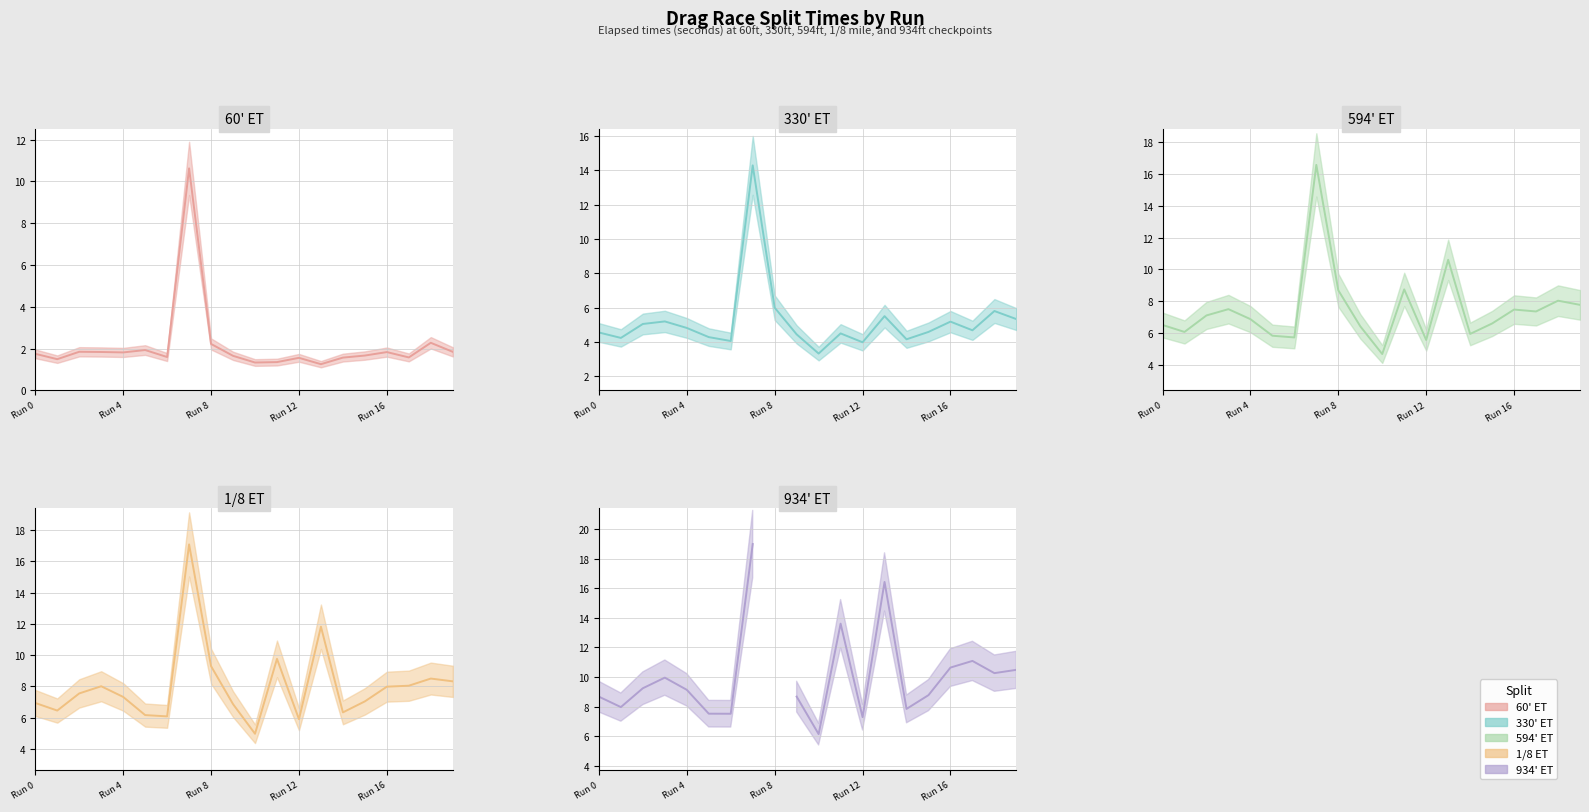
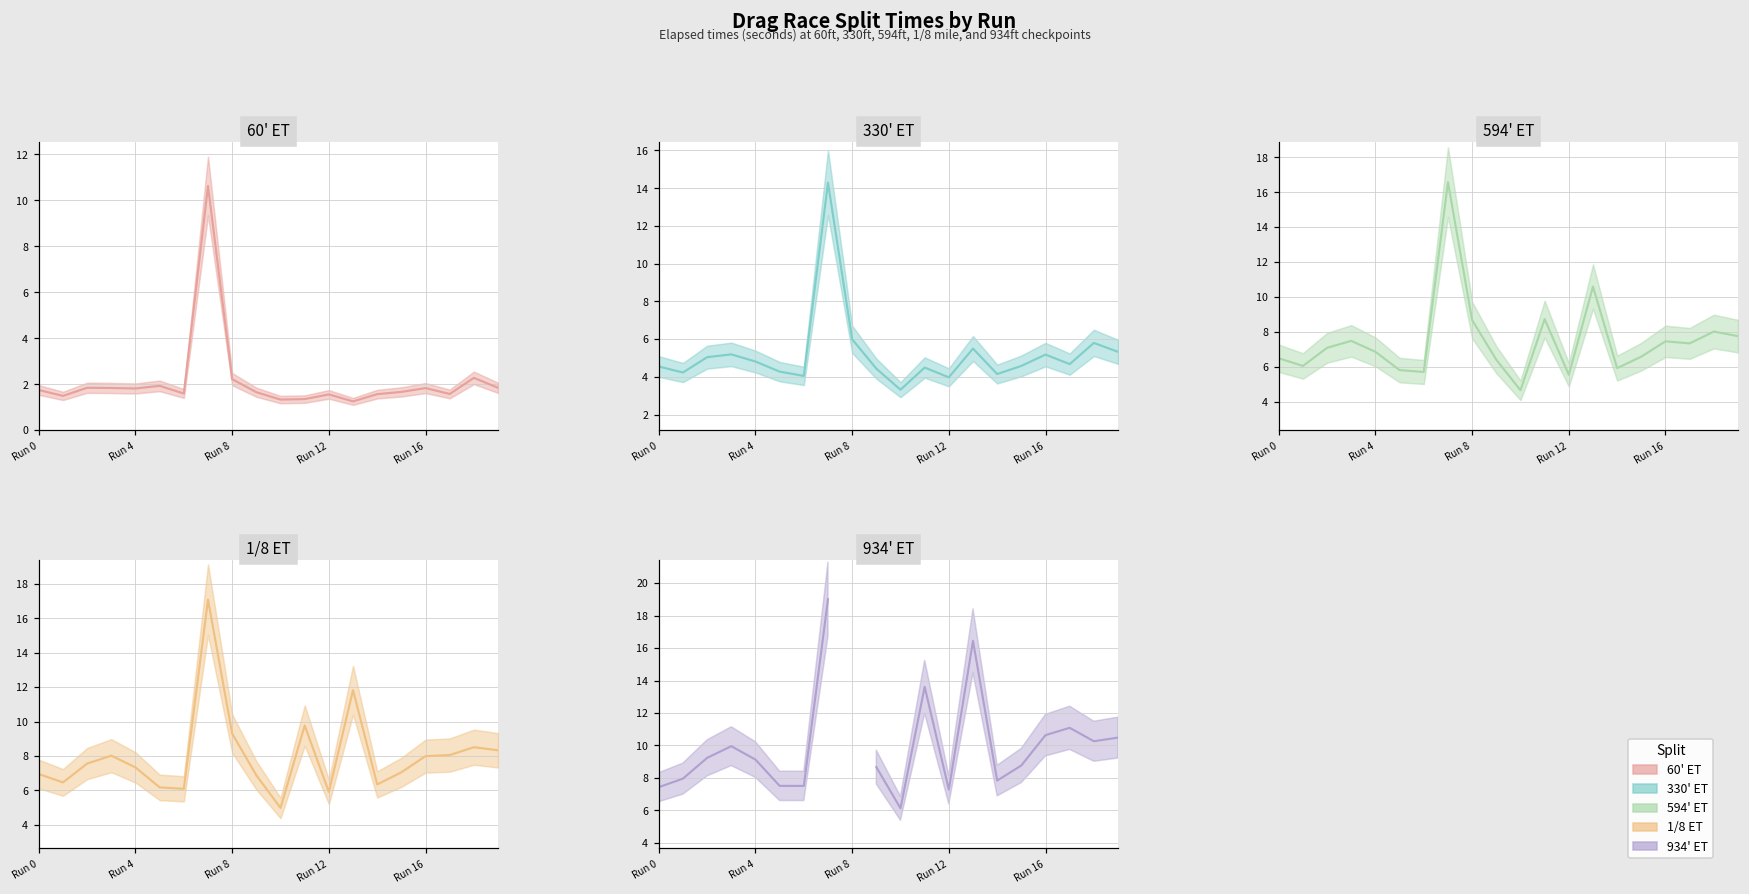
  {
    "934' ET": {
-     "Run 0": 8.7,
+     "Run 0": 7.4,
      "Run 4": 9.1,
      "Run 12": 7.3,
      "Run 16": 10.6
    }
  }
